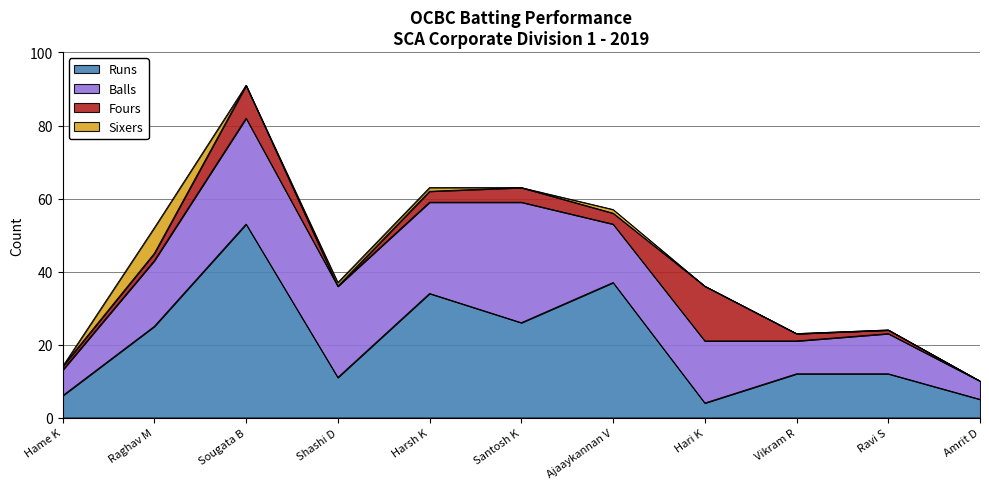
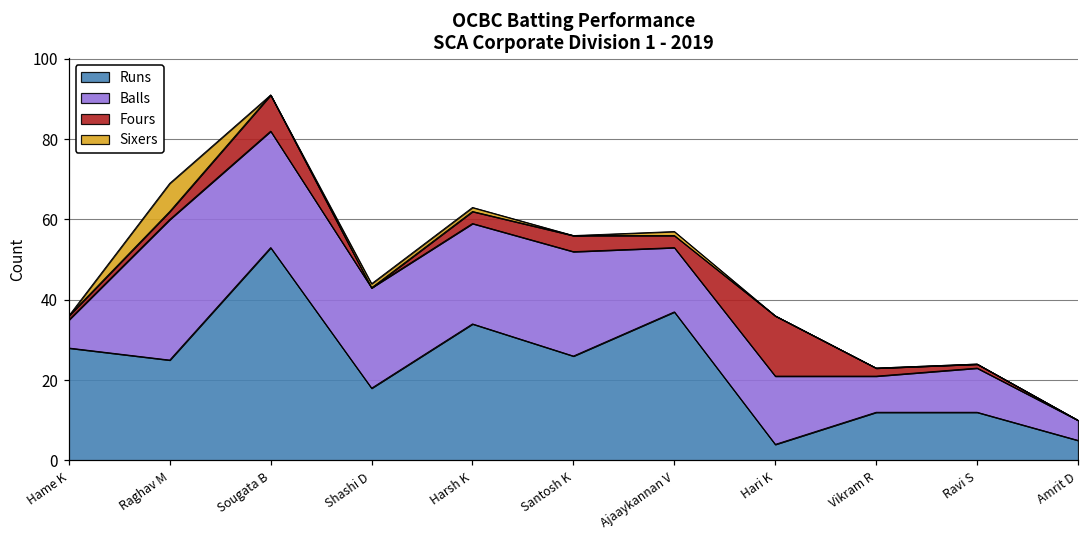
  {
    "Runs": {
-     "Hame K": 6,
+     "Hame K": 28,
      "Raghav M": 25,
      "Sougata B": 53,
-     "Shashi D": 11,
+     "Shashi D": 18,
      "Harsh K": 34,
      "Santosh K": 26,
      "Ajaaykannan V": 37,
      "Hari K": 4,
      "Vikram R": 12,
      "Ravi S": 12,
      "Amrit D": 5
    },
    "Balls": {
      "Hame K": 7,
-     "Raghav M": 18,
+     "Raghav M": 35,
      "Sougata B": 29,
      "Harsh K": 25,
-     "Santosh K": 33,
+     "Santosh K": 26,
      "Ajaaykannan V": 16,
      "Hari K": 17,
      "Vikram R": 9,
      "Ravi S": 11
    },
    "Fours": {
      "Raghav M": 2,
      "Harsh K": 3,
      "Ajaaykannan V": 3
    },
    "Sixers": {
      "Raghav M": 7,
      "Shashi D": 1,
      "Harsh K": 1,
      "Ajaaykannan V": 1
    }
  }
